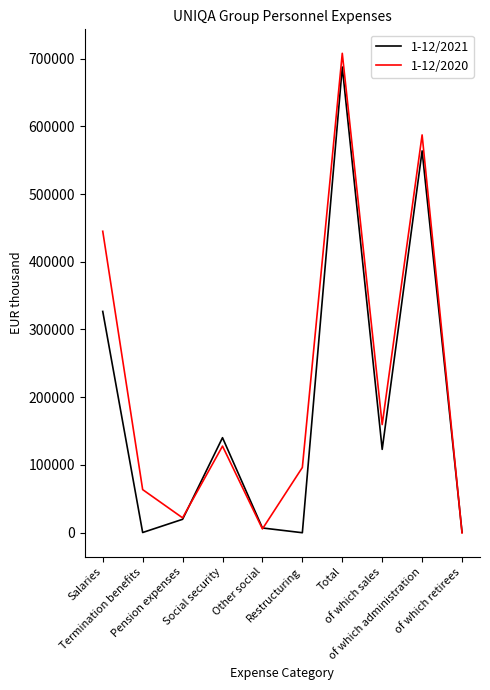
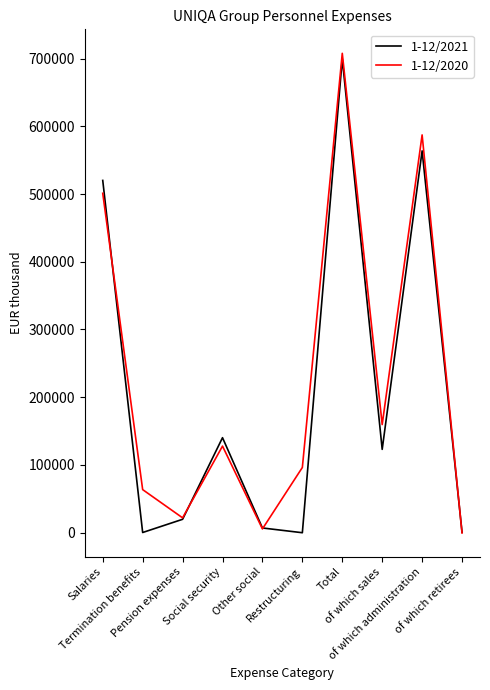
  {
    "1-12/2021": {
-     "Salaries": 330000,
+     "Salaries": 520000,
      "Termination benefits": 0,
      "Social security": 140000,
      "Restructuring": 0,
-     "Total": 690000,
+     "Total": 700000,
      "of which sales": 120000,
      "of which administration": 560000
    },
    "1-12/2020": {
-     "Salaries": 440000,
+     "Salaries": 500000,
      "Termination benefits": 60000,
      "Social security": 130000,
      "Restructuring": 100000,
      "Total": 710000,
      "of which sales": 160000,
      "of which administration": 590000
    }
  }
